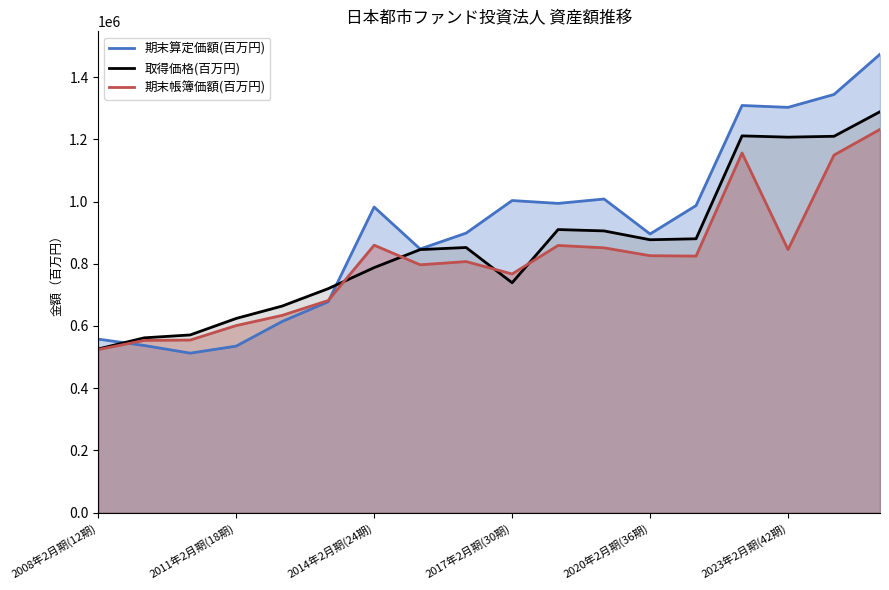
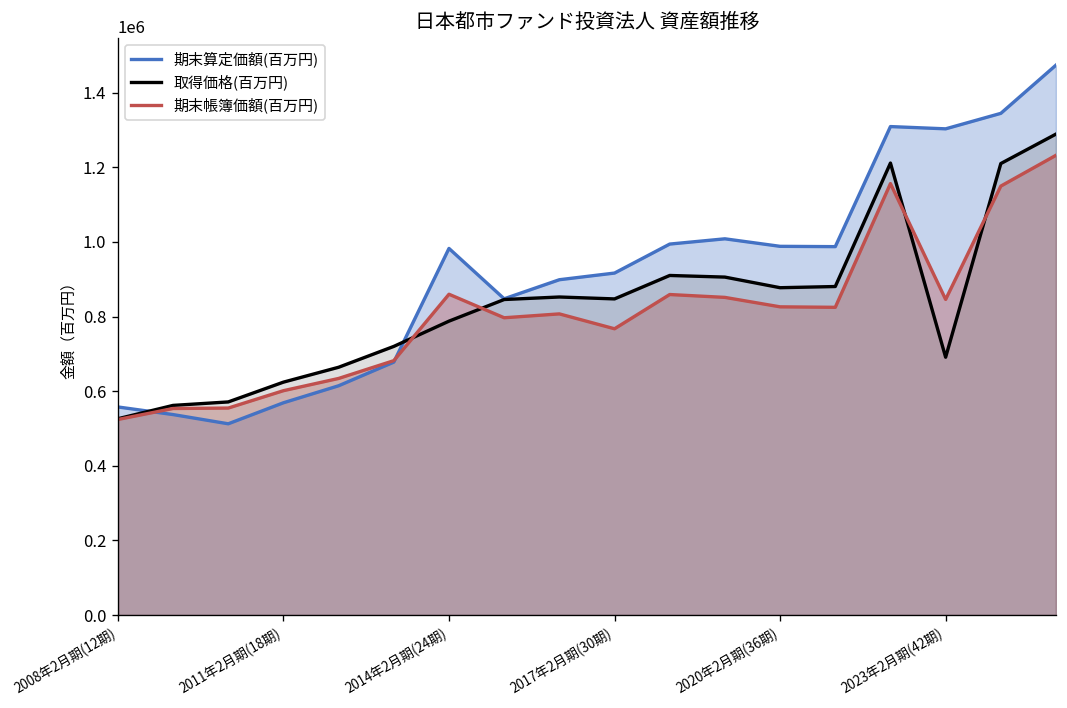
  {
    "期末算定価額(百万円)": {
      "2008年2月期(12期)": 560000,
-     "2011年2月期(18期)": 540000,
+     "2011年2月期(18期)": 570000,
      "2014年2月期(24期)": 980000,
-     "2017年2月期(30期)": 1000000,
-     "2020年2月期(36期)": 900000,
+     "2017年2月期(30期)": 920000,
+     "2020年2月期(36期)": 990000,
      "2023年2月期(42期)": 1300000
    },
    "取得価格(百万円)": {
      "2011年2月期(18期)": 620000,
      "2014年2月期(24期)": 790000,
-     "2017年2月期(30期)": 740000,
+     "2017年2月期(30期)": 850000,
      "2020年2月期(36期)": 880000,
-     "2023年2月期(42期)": 1210000
+     "2023年2月期(42期)": 690000
    },
    "期末帳簿価額(百万円)": {
      "2011年2月期(18期)": 600000,
      "2014年2月期(24期)": 860000,
      "2017年2月期(30期)": 770000,
      "2020年2月期(36期)": 830000,
      "2023年2月期(42期)": 850000
    }
  }
